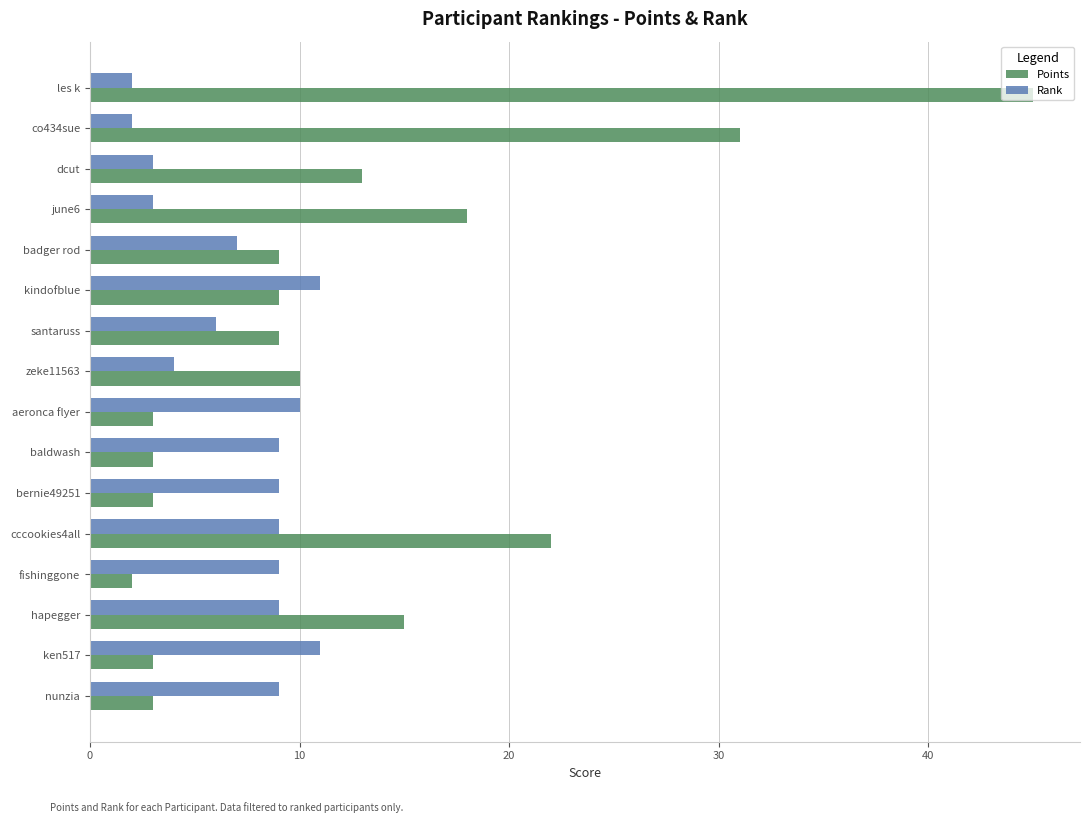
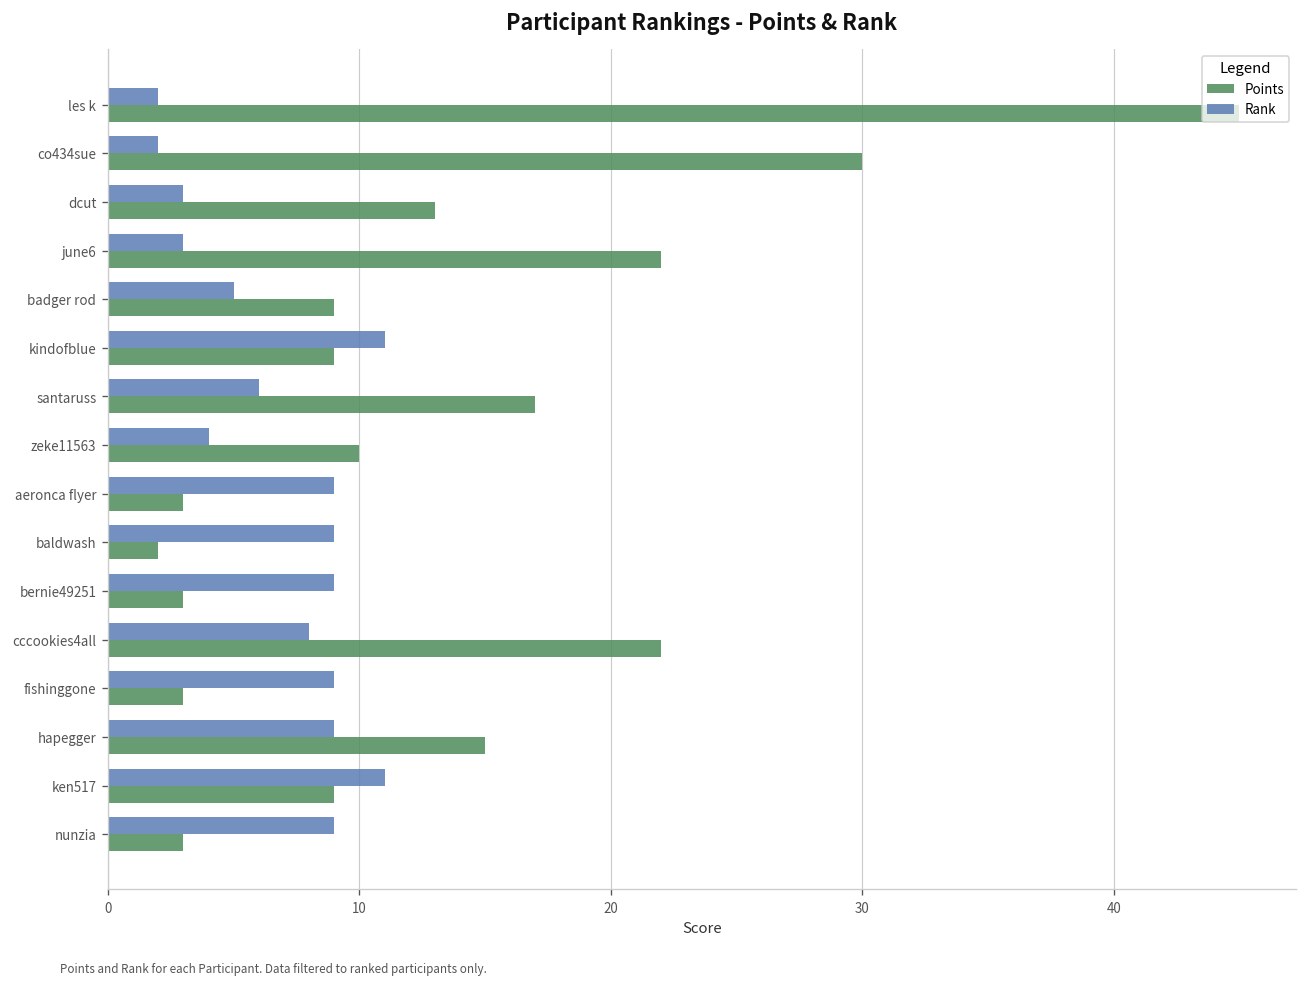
  {
    "Points": {
-     "co434sue": 31,
+     "co434sue": 30,
      "dcut": 13,
-     "june6": 18,
+     "june6": 22,
      "badger rod": 9,
      "kindofblue": 9,
-     "santaruss": 9,
+     "santaruss": 17,
      "zeke11563": 10,
      "aeronca flyer": 3,
-     "baldwash": 3,
+     "baldwash": 2,
      "bernie49251": 3,
      "cccookies4all": 22,
-     "fishinggone": 2,
+     "fishinggone": 3,
      "hapegger": 15,
-     "ken517": 3,
+     "ken517": 9,
      "nunzia": 3
    },
    "Rank": {
      "les k": 2,
      "co434sue": 2,
      "dcut": 3,
      "june6": 3,
-     "badger rod": 7,
+     "badger rod": 5,
      "kindofblue": 11,
      "santaruss": 6,
      "zeke11563": 4,
-     "aeronca flyer": 10,
+     "aeronca flyer": 9,
      "baldwash": 9,
      "bernie49251": 9,
-     "cccookies4all": 9,
+     "cccookies4all": 8,
      "fishinggone": 9,
      "hapegger": 9,
      "ken517": 11,
      "nunzia": 9
    }
  }
